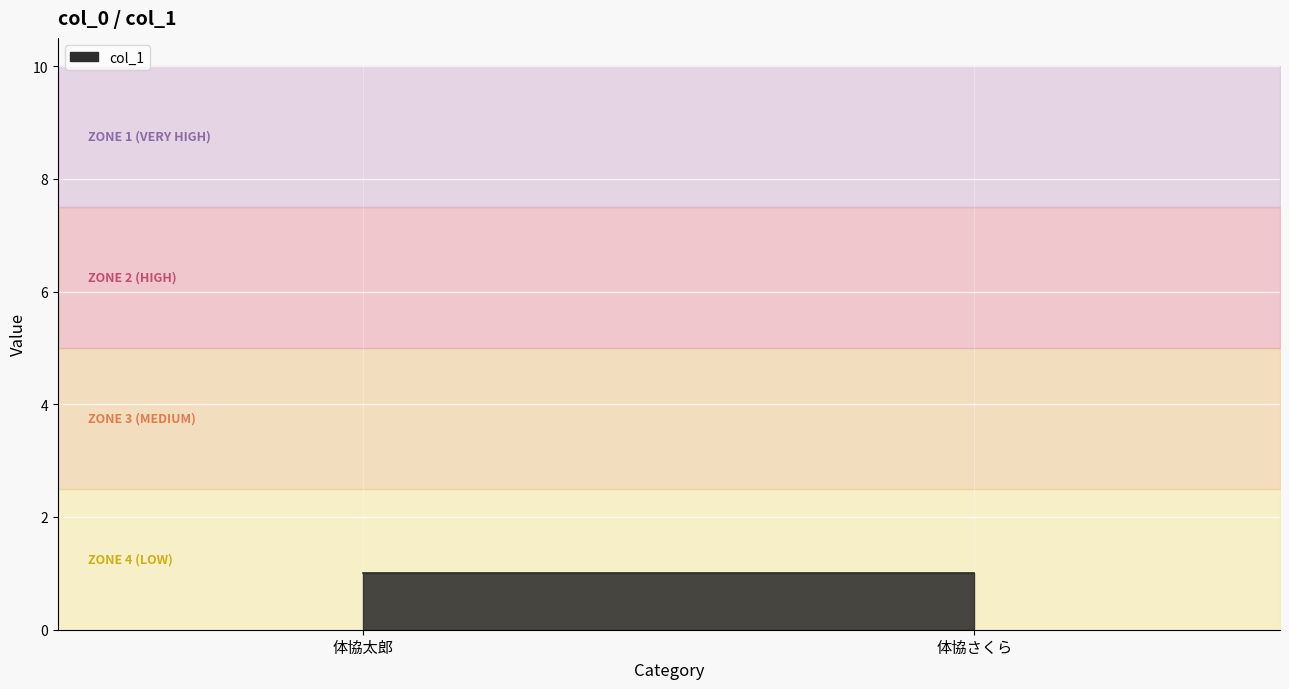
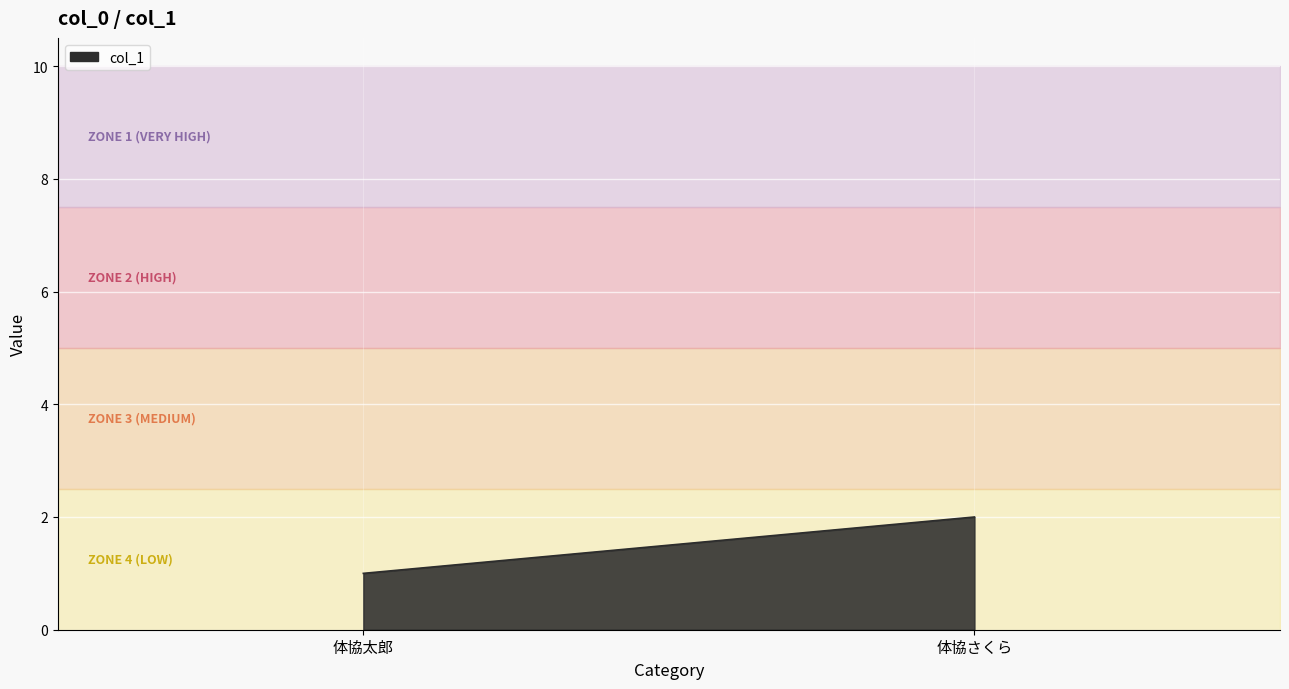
  {
    "col_1": {
      "体協太郎": 1,
-     "体協さくら": 1
+     "体協さくら": 2
    }
  }
